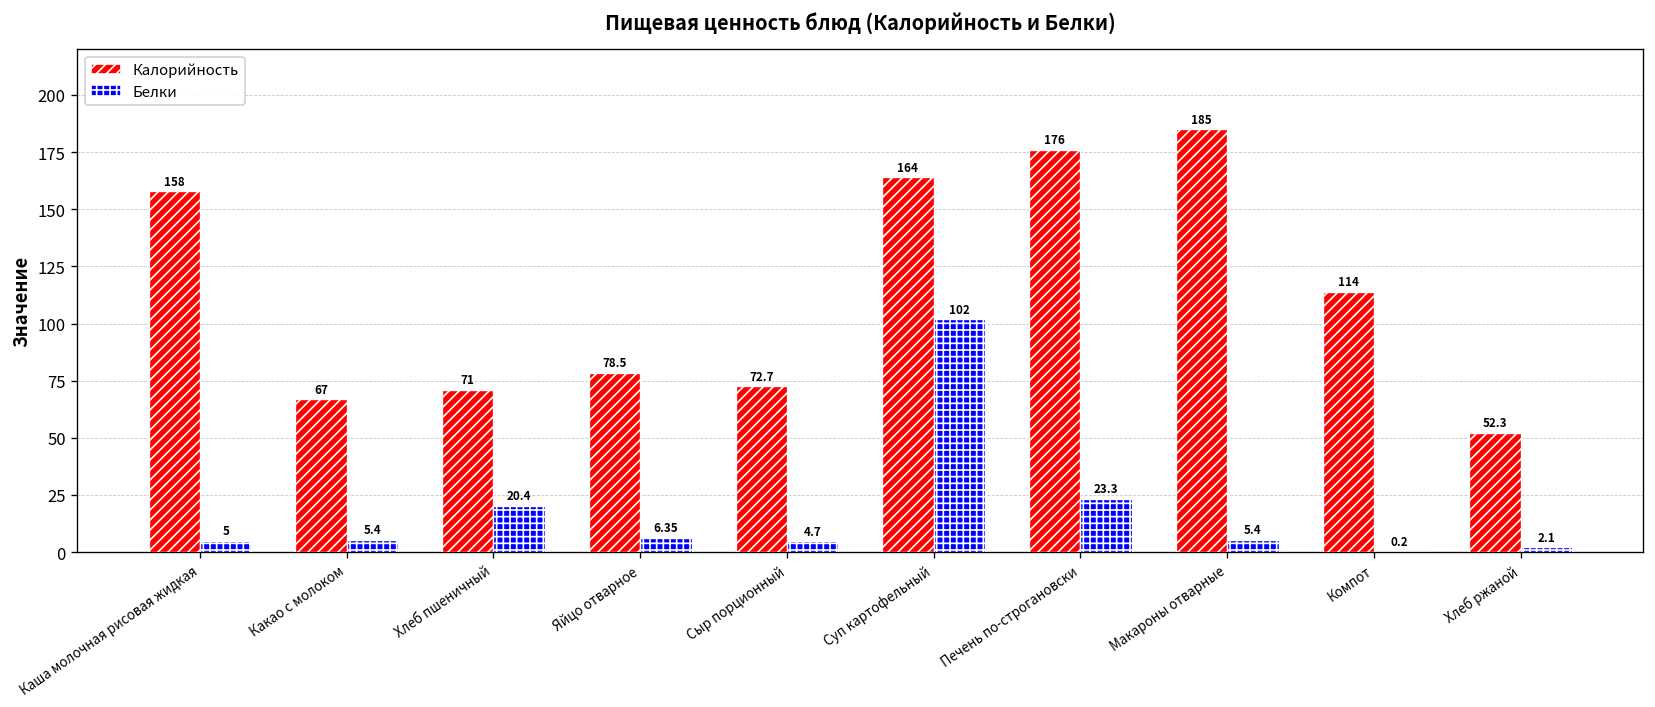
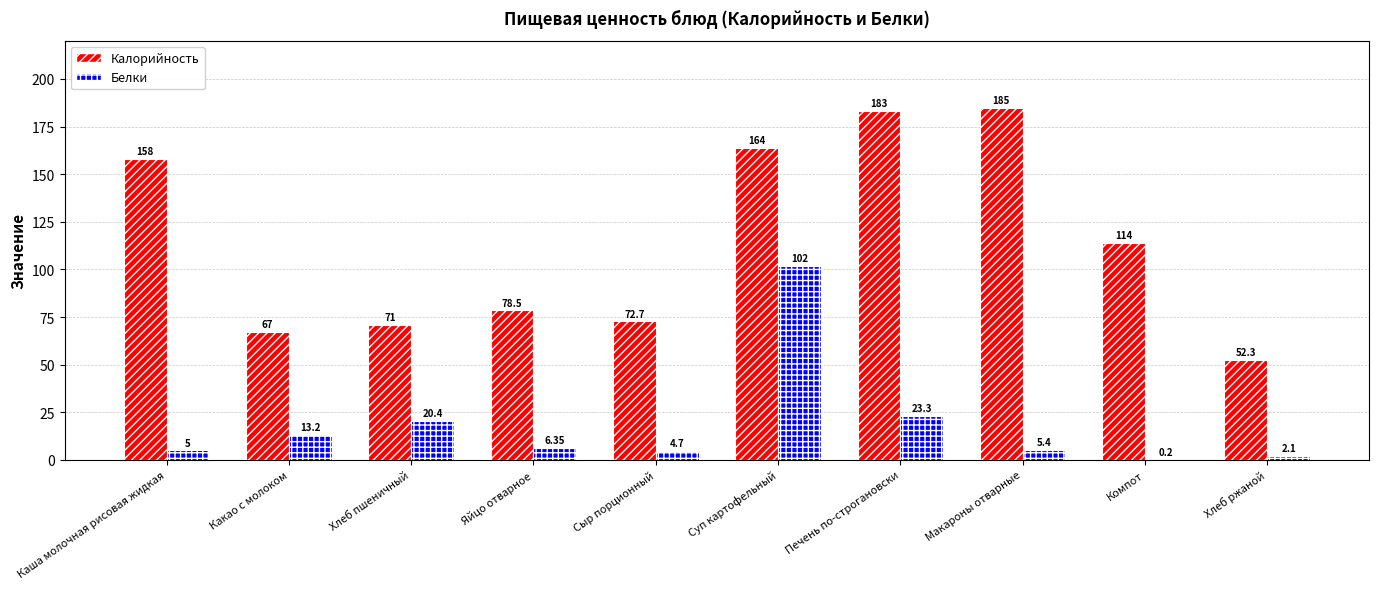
  {
    "Калорийность": {
      "Каша молочная рисовая жидкая": 158,
      "Какао с молоком": 67,
      "Хлеб пшеничный": 71,
      "Яйцо отварное": 78.5,
      "Сыр порционный": 72.7,
      "Суп картофельный": 164,
-     "Печень по-строгановски": 176,
+     "Печень по-строгановски": 183,
      "Макароны отварные": 185,
      "Компот": 114,
      "Хлеб ржаной": 52.3
    },
    "Белки": {
      "Каша молочная рисовая жидкая": 5,
-     "Какао с молоком": 5.4,
+     "Какао с молоком": 13.2,
      "Хлеб пшеничный": 20.4,
      "Яйцо отварное": 6.35,
      "Сыр порционный": 4.7,
      "Суп картофельный": 102,
      "Печень по-строгановски": 23.3,
      "Макароны отварные": 5.4,
      "Компот": 0.2,
      "Хлеб ржаной": 2.1
    }
  }
